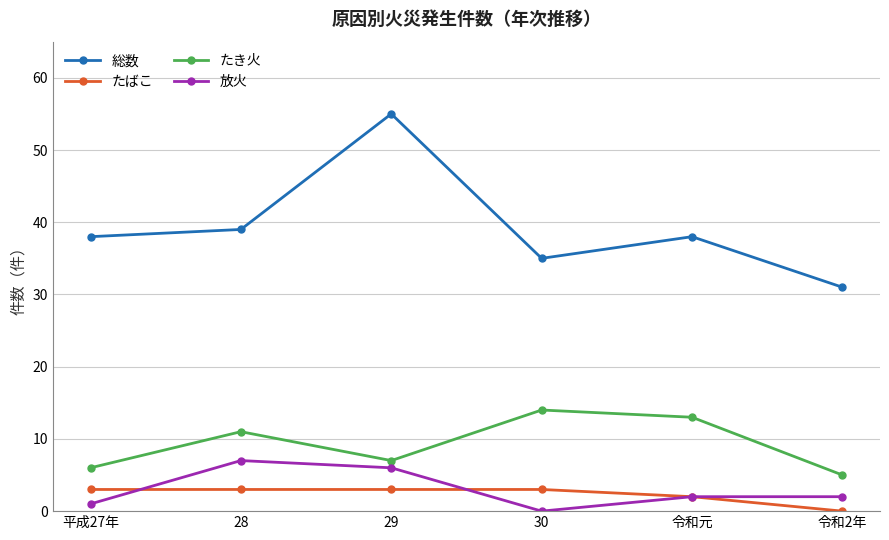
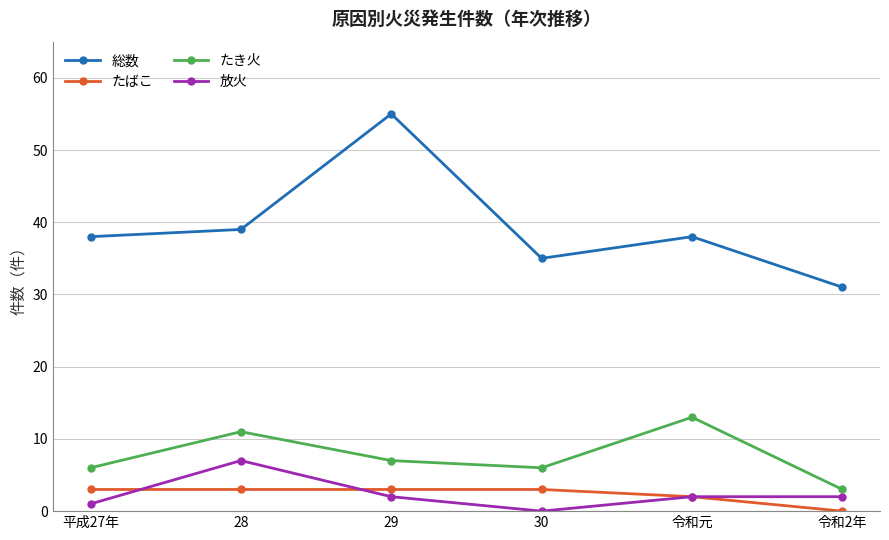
  {
    "総数": {
      "平成27年": 38,
      "28": 39,
      "29": 55,
      "30": 35,
      "令和元": 38,
      "令和2年": 31
    },
    "たばこ": {
      "平成27年": 3,
      "28": 3,
      "29": 3,
      "30": 3,
      "令和2年": 0
    },
    "たき火": {
      "平成27年": 6,
      "28": 11,
      "29": 7,
-     "30": 14,
+     "30": 6,
      "令和元": 13,
-     "令和2年": 5
+     "令和2年": 3
    },
    "放火": {
      "平成27年": 1,
      "28": 7,
-     "29": 6,
+     "29": 2,
      "30": 0,
      "令和2年": 2
    }
  }
